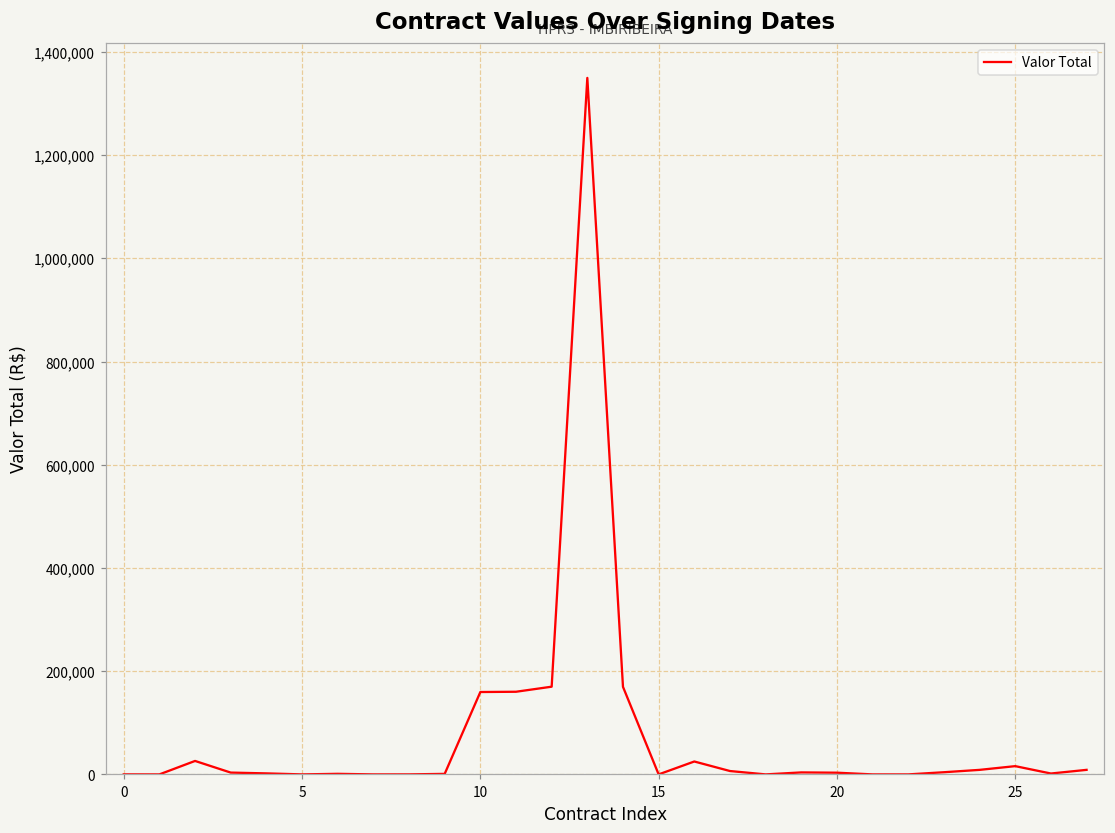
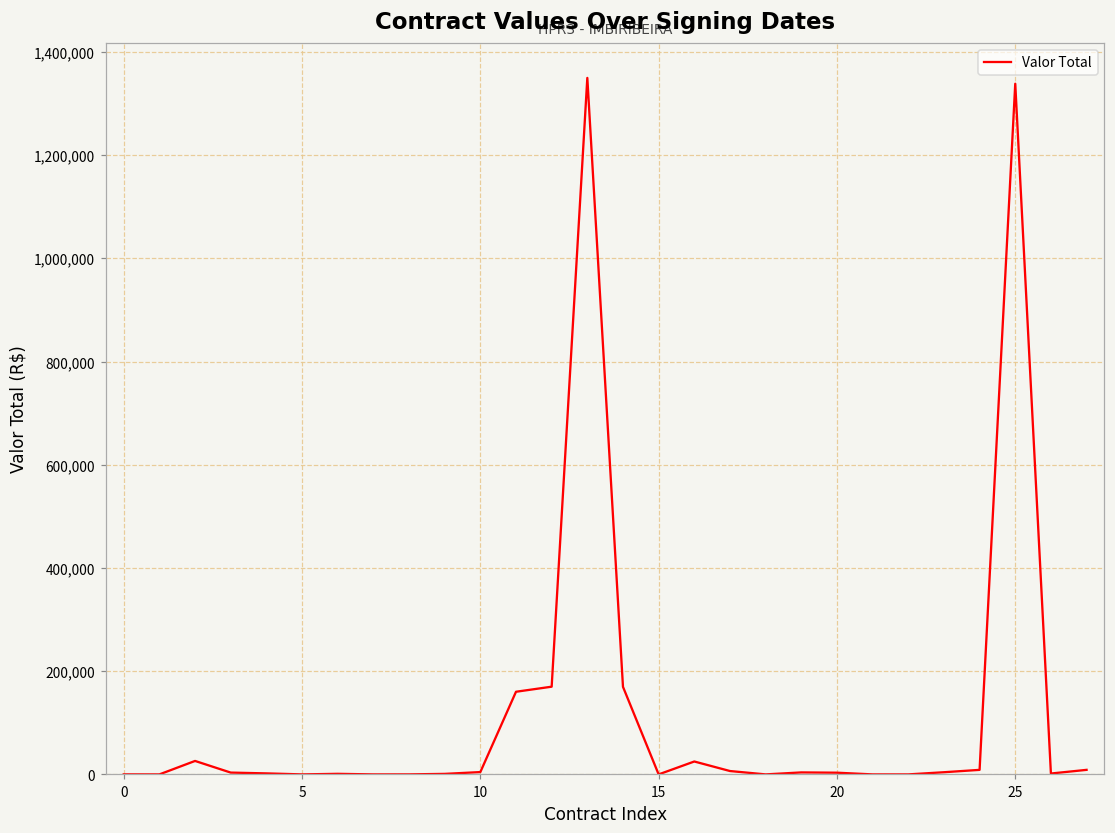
  {
    "0": "0",
    "5": "0",
-   "10": "160,000",
+   "10": "0",
    "15": "0",
    "20": "0",
-   "25": "20,000"
+   "25": "1,340,000"
  }
